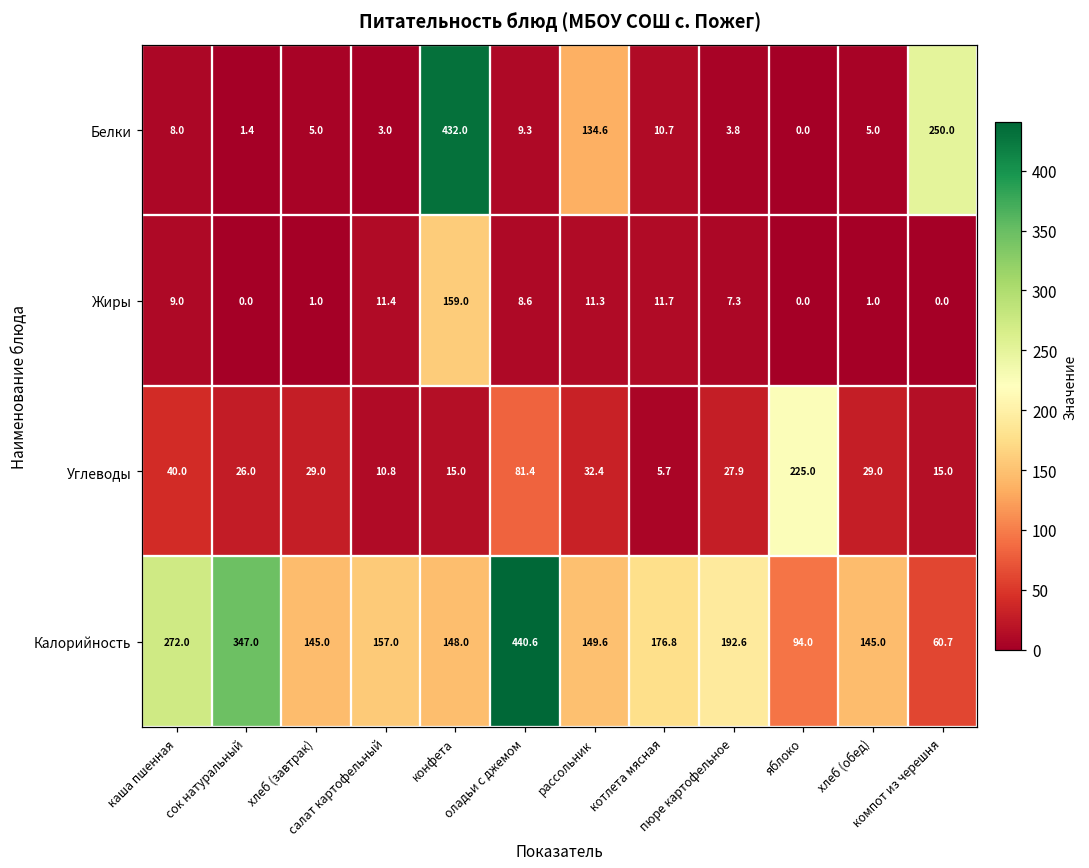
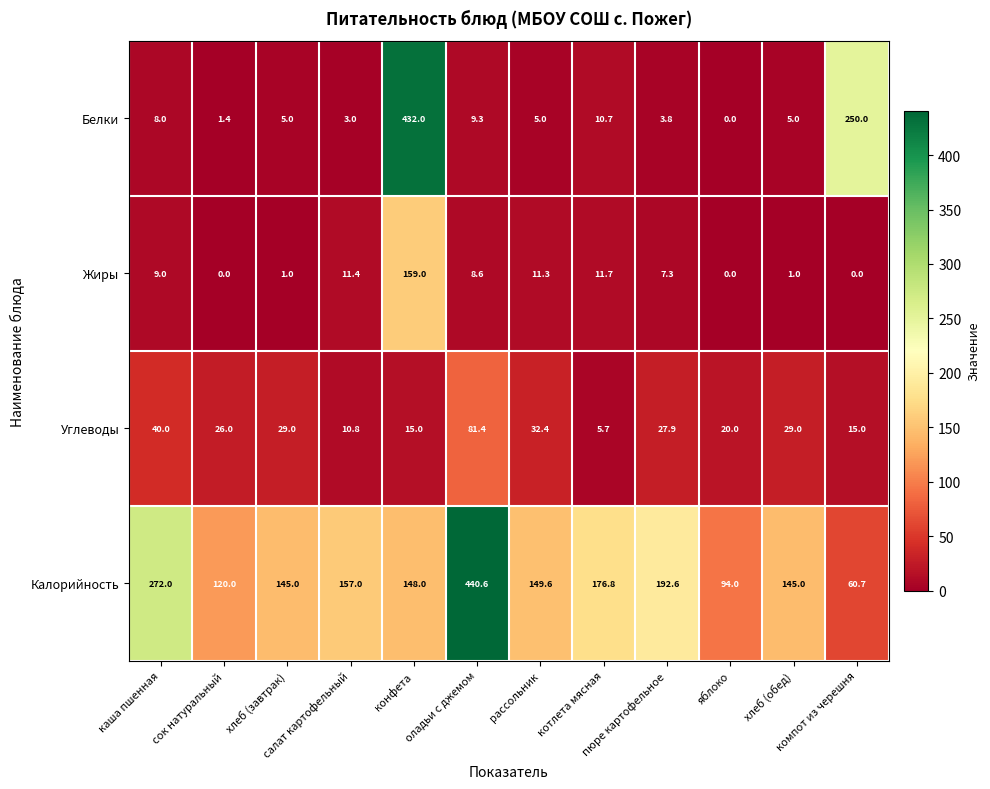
  {
    "Белки": {
      "каша пшенная": 8.0,
      "сок натуральный": 1.4,
      "хлеб (завтрак)": 5.0,
      "салат картофельный": 3.0,
      "конфета": 432.0,
      "оладьи с джемом": 9.3,
-     "рассольник": 134.6,
+     "рассольник": 5.0,
      "котлета мясная": 10.7,
      "пюре картофельное": 3.8,
      "яблоко": 0.0,
      "хлеб (обед)": 5.0,
      "компот из черешня": 250.0
    },
    "Жиры": {
      "каша пшенная": 9.0,
      "сок натуральный": 0.0,
      "хлеб (завтрак)": 1.0,
      "салат картофельный": 11.4,
      "конфета": 159.0,
      "оладьи с джемом": 8.6,
      "рассольник": 11.3,
      "котлета мясная": 11.7,
      "пюре картофельное": 7.3,
      "яблоко": 0.0,
      "хлеб (обед)": 1.0,
      "компот из черешня": 0.0
    },
    "Углеводы": {
      "каша пшенная": 40.0,
      "сок натуральный": 26.0,
      "хлеб (завтрак)": 29.0,
      "салат картофельный": 10.8,
      "конфета": 15.0,
      "оладьи с джемом": 81.4,
      "рассольник": 32.4,
      "котлета мясная": 5.7,
      "пюре картофельное": 27.9,
-     "яблоко": 225.0,
+     "яблоко": 20.0,
      "хлеб (обед)": 29.0,
      "компот из черешня": 15.0
    },
    "Калорийность": {
      "каша пшенная": 272.0,
-     "сок натуральный": 347.0,
+     "сок натуральный": 120.0,
      "хлеб (завтрак)": 145.0,
      "салат картофельный": 157.0,
      "конфета": 148.0,
      "оладьи с джемом": 440.6,
      "рассольник": 149.6,
      "котлета мясная": 176.8,
      "пюре картофельное": 192.6,
      "яблоко": 94.0,
      "хлеб (обед)": 145.0,
      "компот из черешня": 60.7
    }
  }
